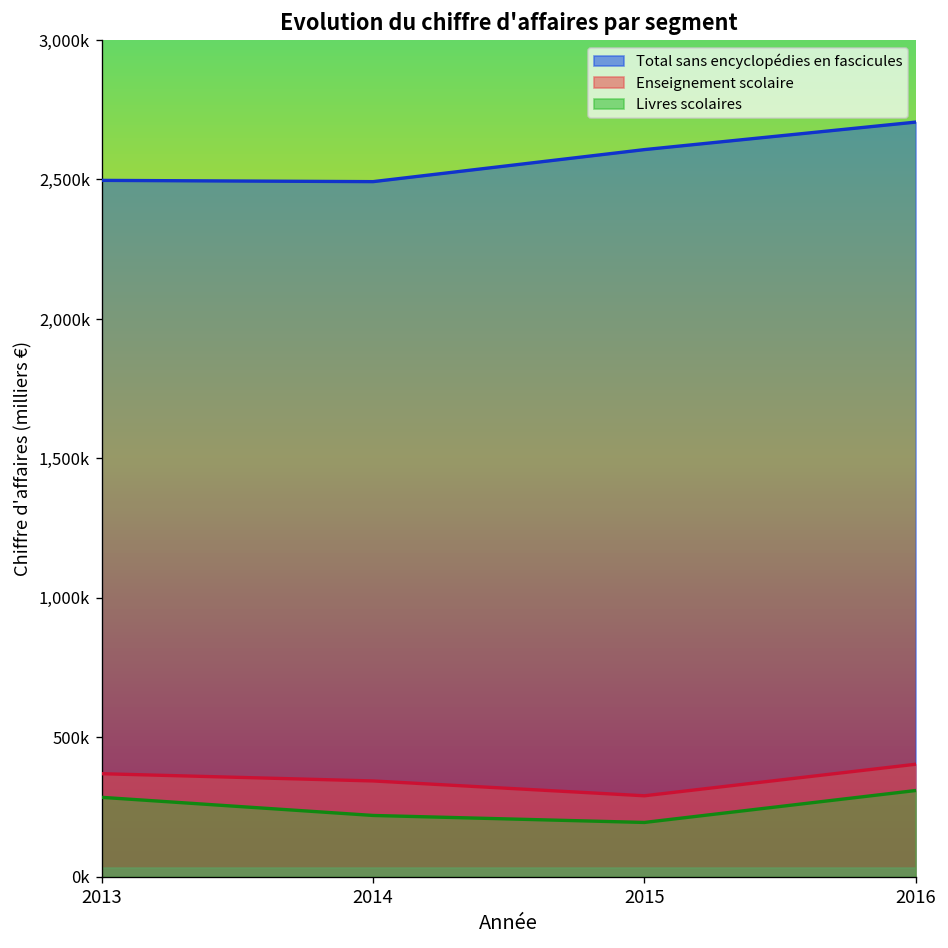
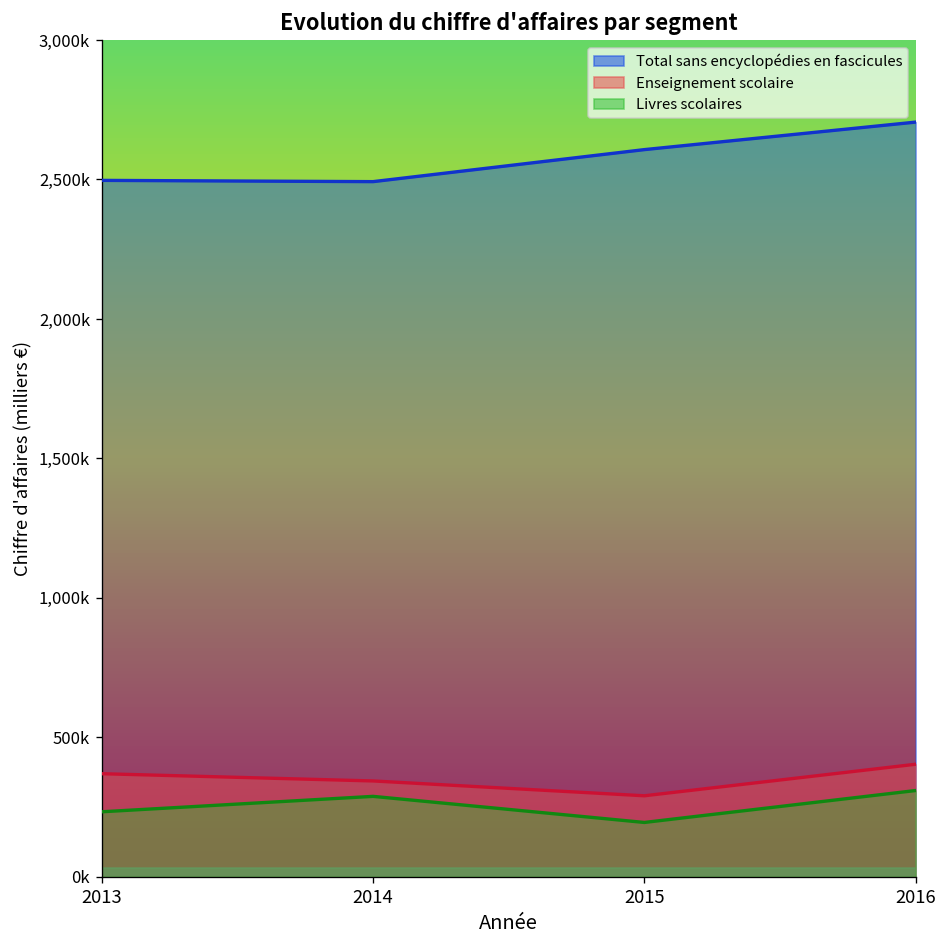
  {
    "Total sans encyclopédies en fascicules": {
      "2013": "2,500,000",
      "2014": "2,490,000",
      "2015": "2,610,000",
      "2016": "2,710,000"
    },
    "Enseignement scolaire": {
      "2013": "370,000",
      "2014": "340,000",
      "2015": "290,000",
      "2016": "400,000"
    },
    "Livres scolaires": {
-     "2013": "290,000",
-     "2014": "220,000",
+     "2013": "230,000",
+     "2014": "290,000",
      "2015": "200,000",
      "2016": "310,000"
    }
  }
